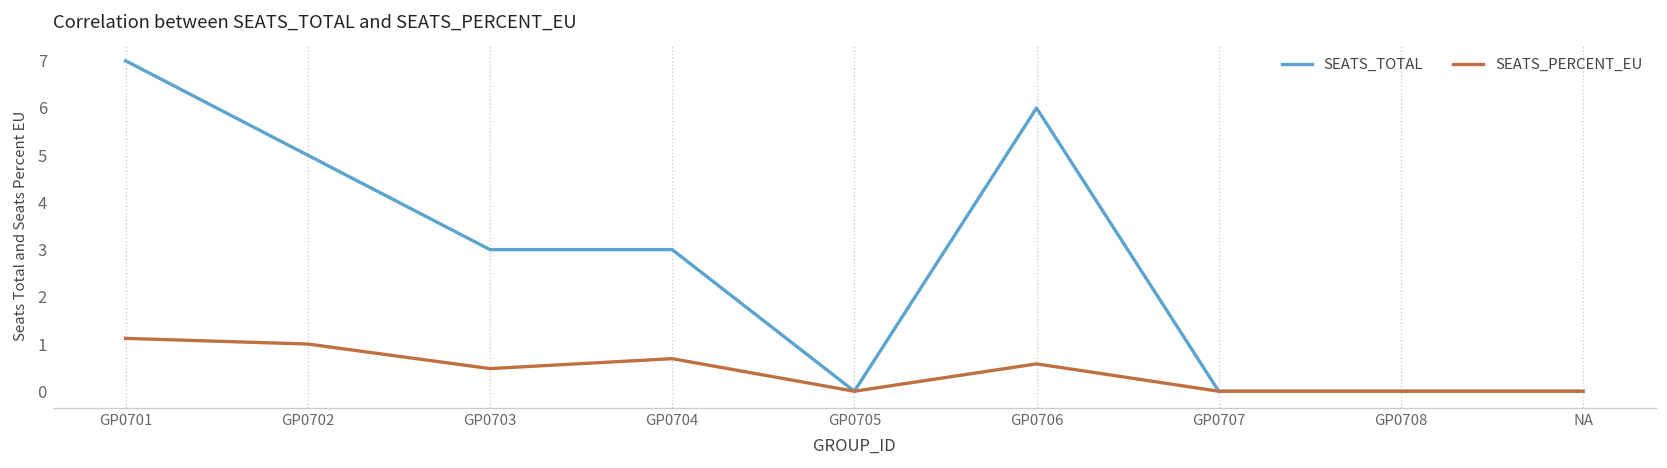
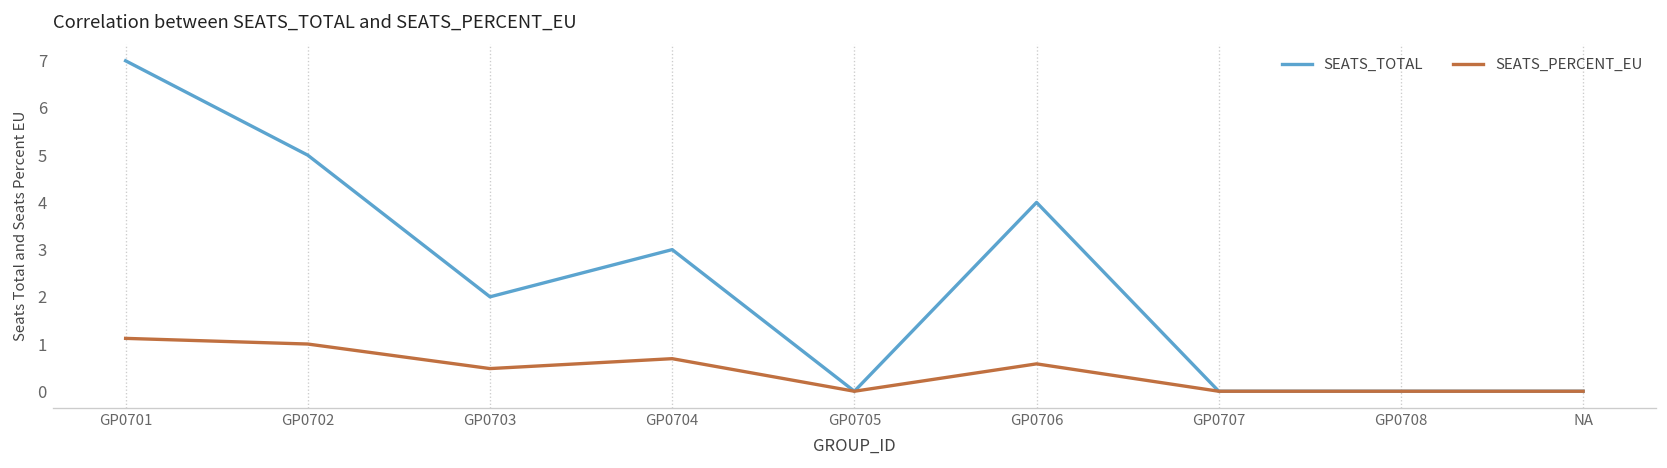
  {
    "SEATS_TOTAL": {
      "GP0701": 7,
      "GP0702": 5,
-     "GP0703": 3,
+     "GP0703": 2,
      "GP0704": 3,
-     "GP0706": 6
+     "GP0706": 4
    },
    "SEATS_PERCENT_EU": {
      "GP0701": 1.1,
      "GP0702": 1,
      "GP0703": 0.5,
      "GP0704": 0.7,
      "GP0706": 0.6
    }
  }
